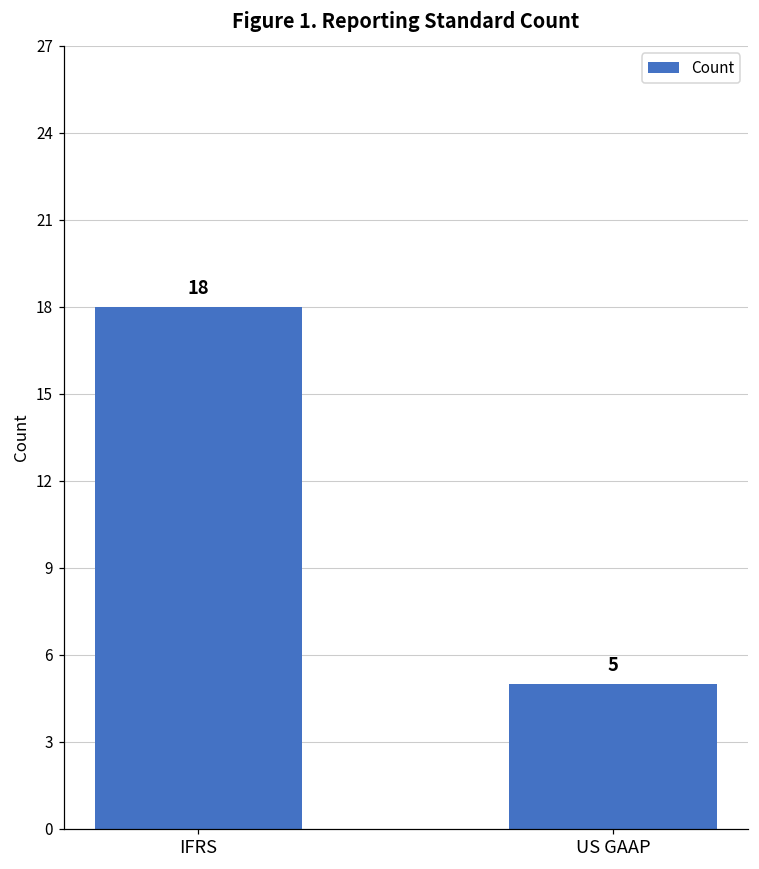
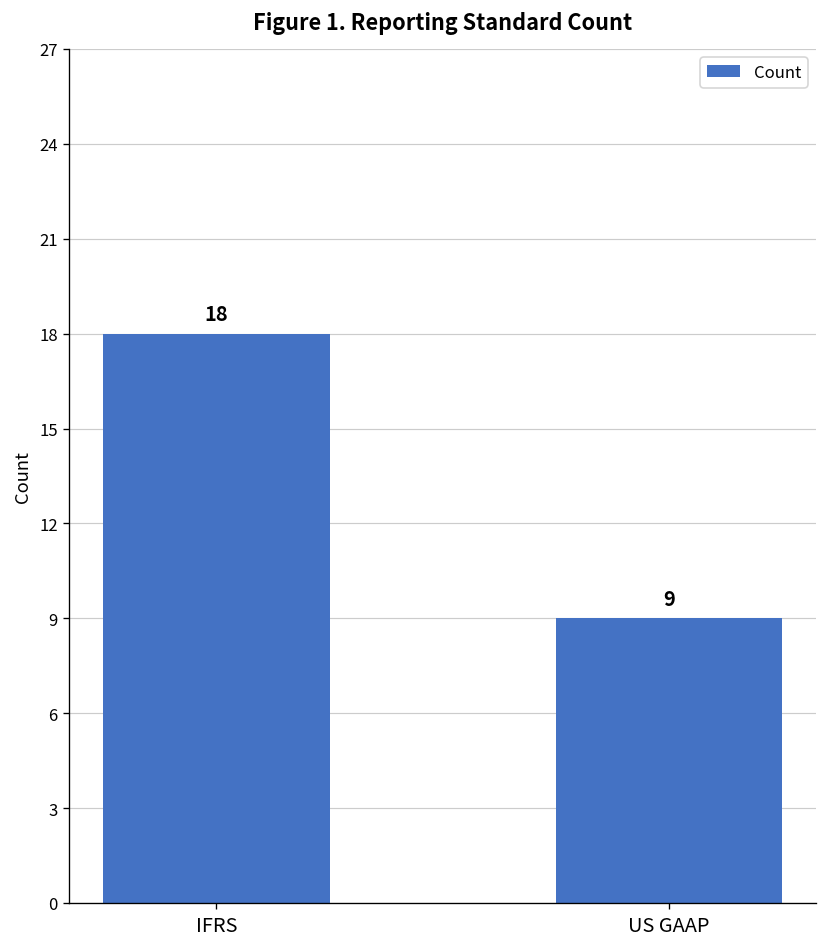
  {
    "IFRS": 18,
-   "US GAAP": 5
+   "US GAAP": 9
  }
